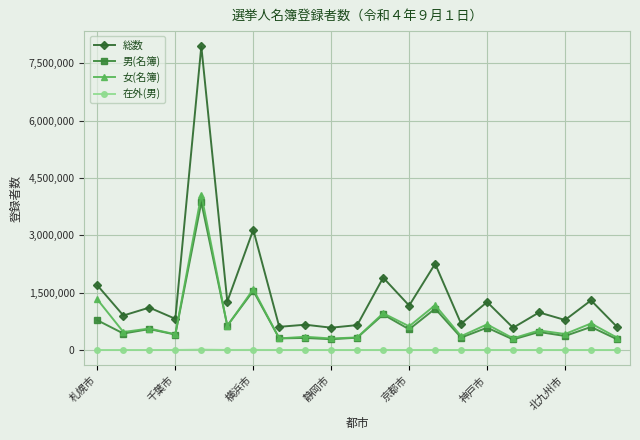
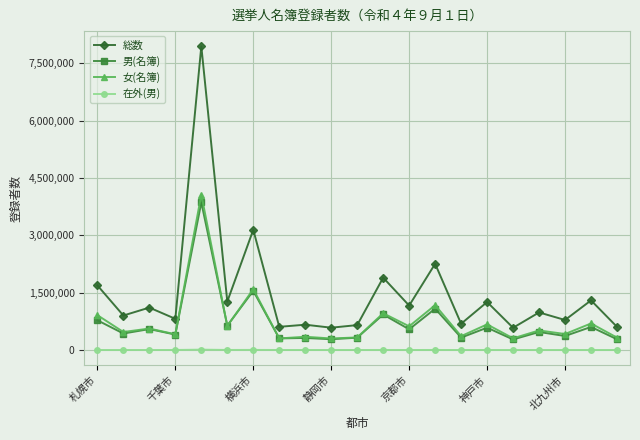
  {
    "女(名簿)": {
-     "札幌市": "1,300,000",
+     "札幌市": "900,000",
      "京都市": "600,000",
      "神戸市": "700,000"
    },
    "在外(男)": {
      "札幌市": "0",
      "千葉市": "0",
      "横浜市": "0",
      "静岡市": "0",
      "京都市": "0",
      "神戸市": "0",
      "北九州市": "0"
    }
  }
